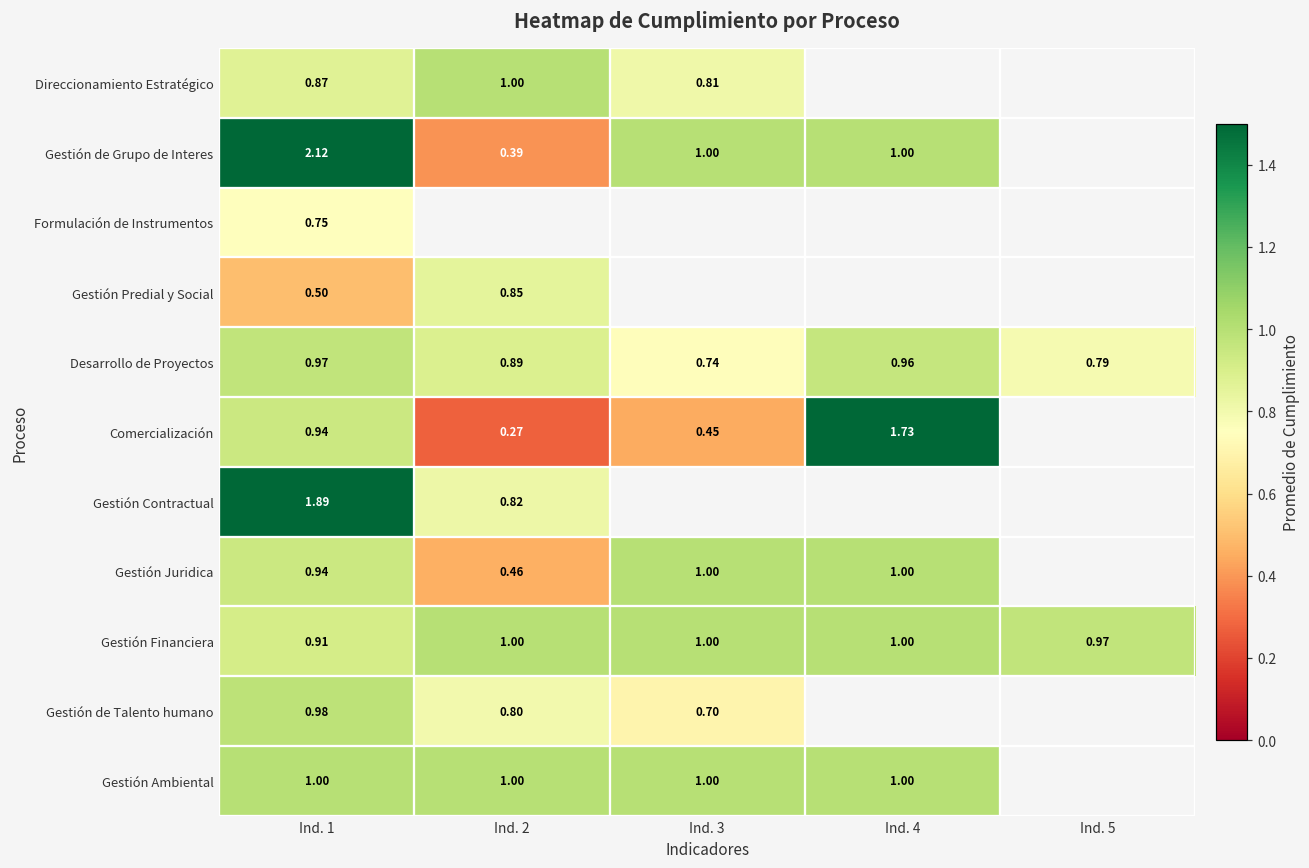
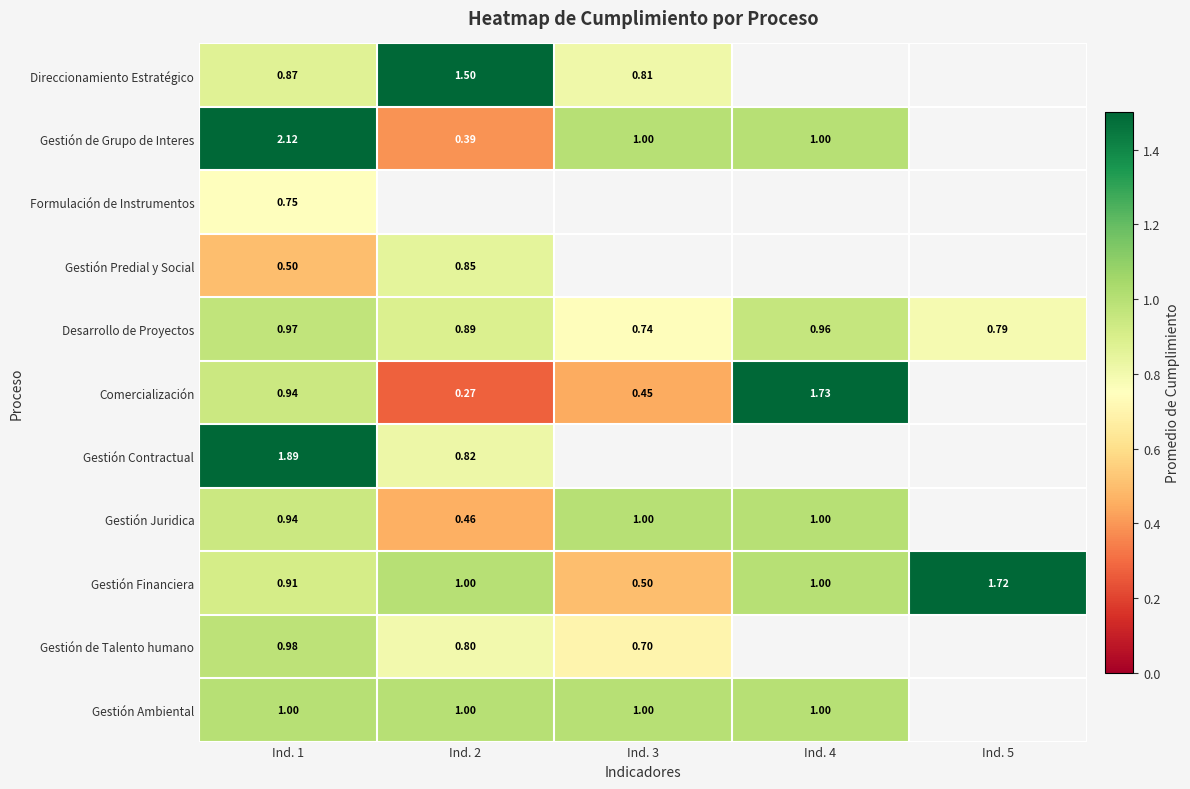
  {
    "Direccionamiento Estratégico": {
      "Ind. 1": 0.87,
-     "Ind. 2": 1.00,
+     "Ind. 2": 1.50,
      "Ind. 3": 0.81
    },
    "Gestión de Grupo de Interes": {
      "Ind. 1": 2.12,
      "Ind. 2": 0.39,
      "Ind. 3": 1.00,
      "Ind. 4": 1.00
    },
    "Formulación de Instrumentos": {
      "Ind. 1": 0.75
    },
    "Gestión Predial y Social": {
      "Ind. 1": 0.50,
      "Ind. 2": 0.85
    },
    "Desarrollo de Proyectos": {
      "Ind. 1": 0.97,
      "Ind. 2": 0.89,
      "Ind. 3": 0.74,
      "Ind. 4": 0.96,
      "Ind. 5": 0.79
    },
    "Comercialización": {
      "Ind. 1": 0.94,
      "Ind. 2": 0.27,
      "Ind. 3": 0.45,
      "Ind. 4": 1.73
    },
    "Gestión Contractual": {
      "Ind. 1": 1.89,
      "Ind. 2": 0.82
    },
    "Gestión Juridica": {
      "Ind. 1": 0.94,
      "Ind. 2": 0.46,
      "Ind. 3": 1.00,
      "Ind. 4": 1.00
    },
    "Gestión Financiera": {
      "Ind. 1": 0.91,
      "Ind. 2": 1.00,
-     "Ind. 3": 1.00,
+     "Ind. 3": 0.50,
      "Ind. 4": 1.00,
-     "Ind. 5": 0.97
+     "Ind. 5": 1.72
    },
    "Gestión de Talento humano": {
      "Ind. 1": 0.98,
      "Ind. 2": 0.80,
      "Ind. 3": 0.70
    },
    "Gestión Ambiental": {
      "Ind. 1": 1.00,
      "Ind. 2": 1.00,
      "Ind. 3": 1.00,
      "Ind. 4": 1.00
    }
  }
